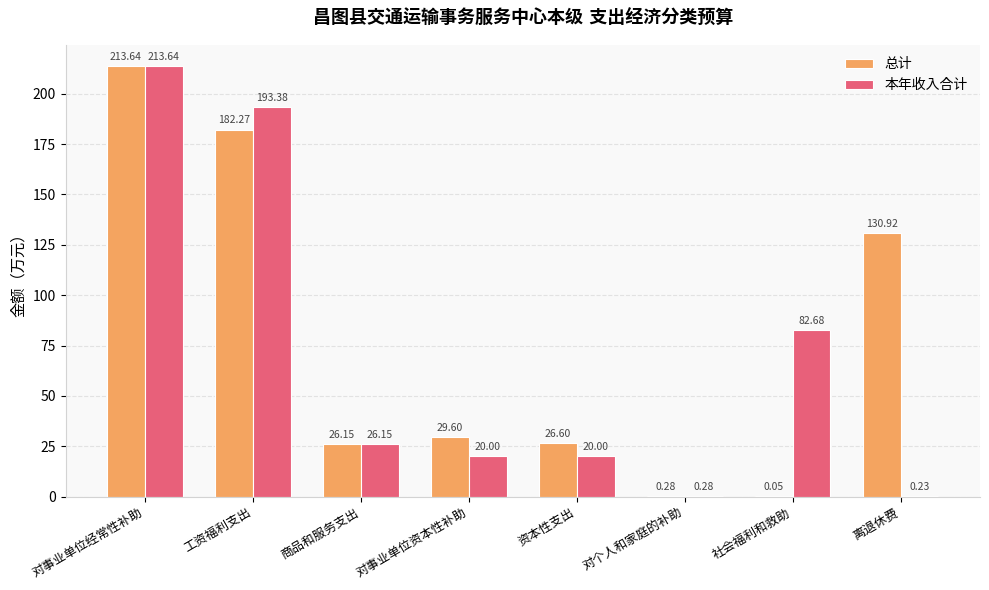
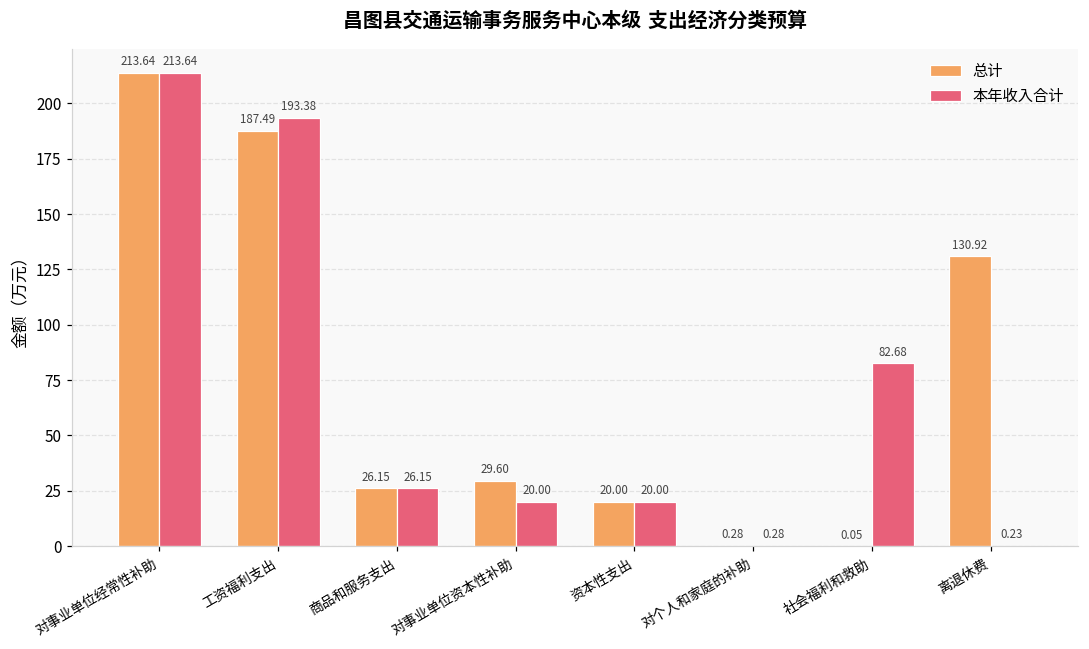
  {
    "总计": {
      "对事业单位经常性补助": 213.64,
-     "工资福利支出": 182.27,
+     "工资福利支出": 187.49,
      "商品和服务支出": 26.15,
      "对事业单位资本性补助": 29.60,
-     "资本性支出": 26.60,
+     "资本性支出": 20.00,
      "对个人和家庭的补助": 0.28,
      "社会福利和救助": 0.05,
      "离退休费": 130.92
    },
    "本年收入合计": {
      "对事业单位经常性补助": 213.64,
      "工资福利支出": 193.38,
      "商品和服务支出": 26.15,
      "对事业单位资本性补助": 20.00,
      "资本性支出": 20.00,
      "对个人和家庭的补助": 0.28,
      "社会福利和救助": 82.68,
      "离退休费": 0.23
    }
  }
